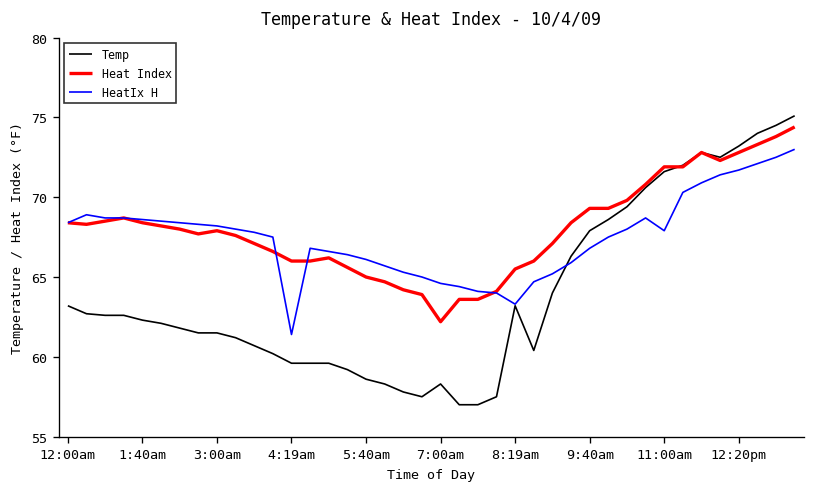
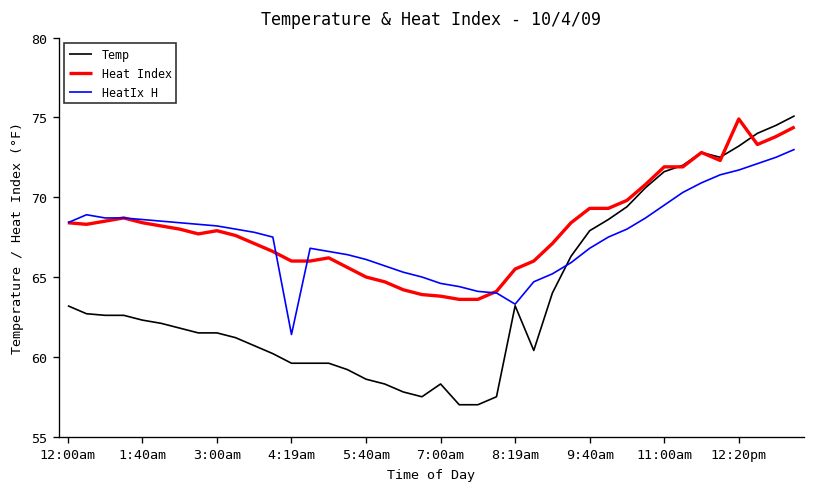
  {
    "Temp": {
      "12:00am": 63.2,
      "1:40am": 62.3,
      "3:00am": 61.5,
      "4:19am": 59.6,
      "5:40am": 58.6,
      "7:00am": 58.3,
      "9:40am": 67.9,
      "11:00am": 71.6,
      "12:20pm": 73.2
    },
    "Heat Index": {
      "1:40am": 68.4,
      "3:00am": 67.9,
      "4:19am": 66.0,
      "5:40am": 65.0,
-     "7:00am": 62.2,
+     "7:00am": 63.8,
      "8:19am": 65.5,
      "9:40am": 69.3,
      "11:00am": 71.9,
-     "12:20pm": 72.8
+     "12:20pm": 74.9
    },
    "HeatIx H": {
      "1:40am": 68.6,
      "3:00am": 68.2,
      "4:19am": 61.4,
      "5:40am": 66.1,
      "7:00am": 64.6,
      "9:40am": 66.8,
-     "11:00am": 67.9,
+     "11:00am": 69.5,
      "12:20pm": 71.7
    }
  }
